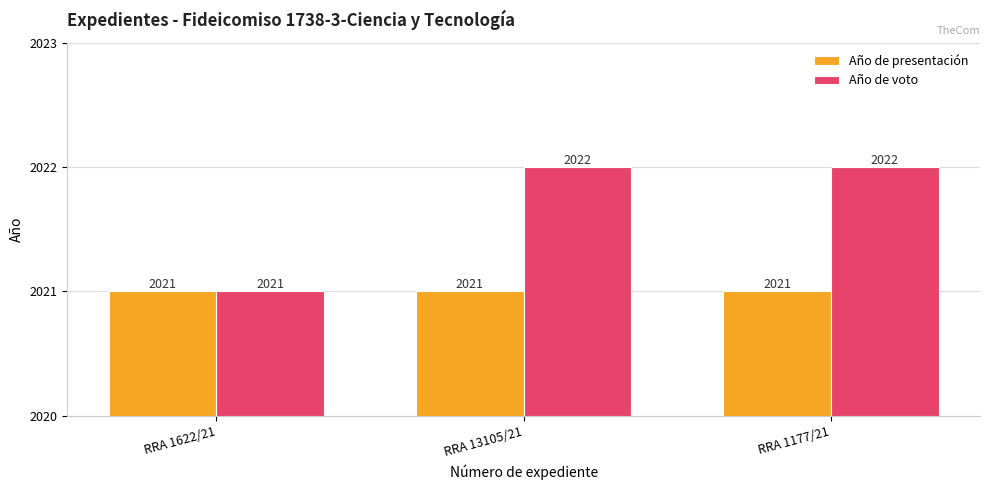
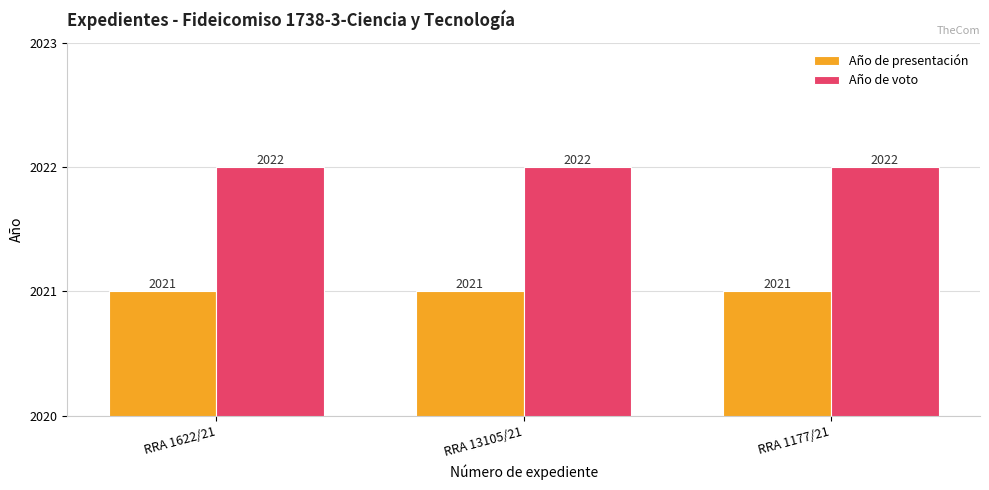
  {
    "Año de presentación": {
      "RRA 1622/21": 2021,
      "RRA 13105/21": 2021,
      "RRA 1177/21": 2021
    },
    "Año de voto": {
-     "RRA 1622/21": 2021,
+     "RRA 1622/21": 2022,
      "RRA 13105/21": 2022,
      "RRA 1177/21": 2022
    }
  }
